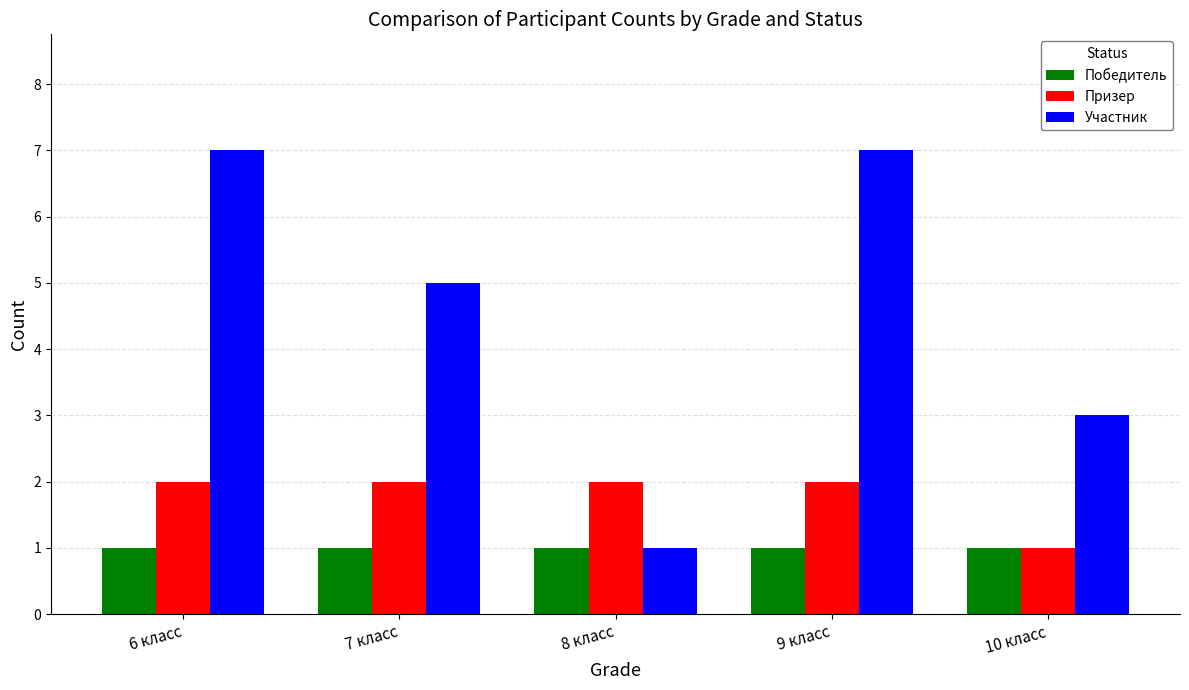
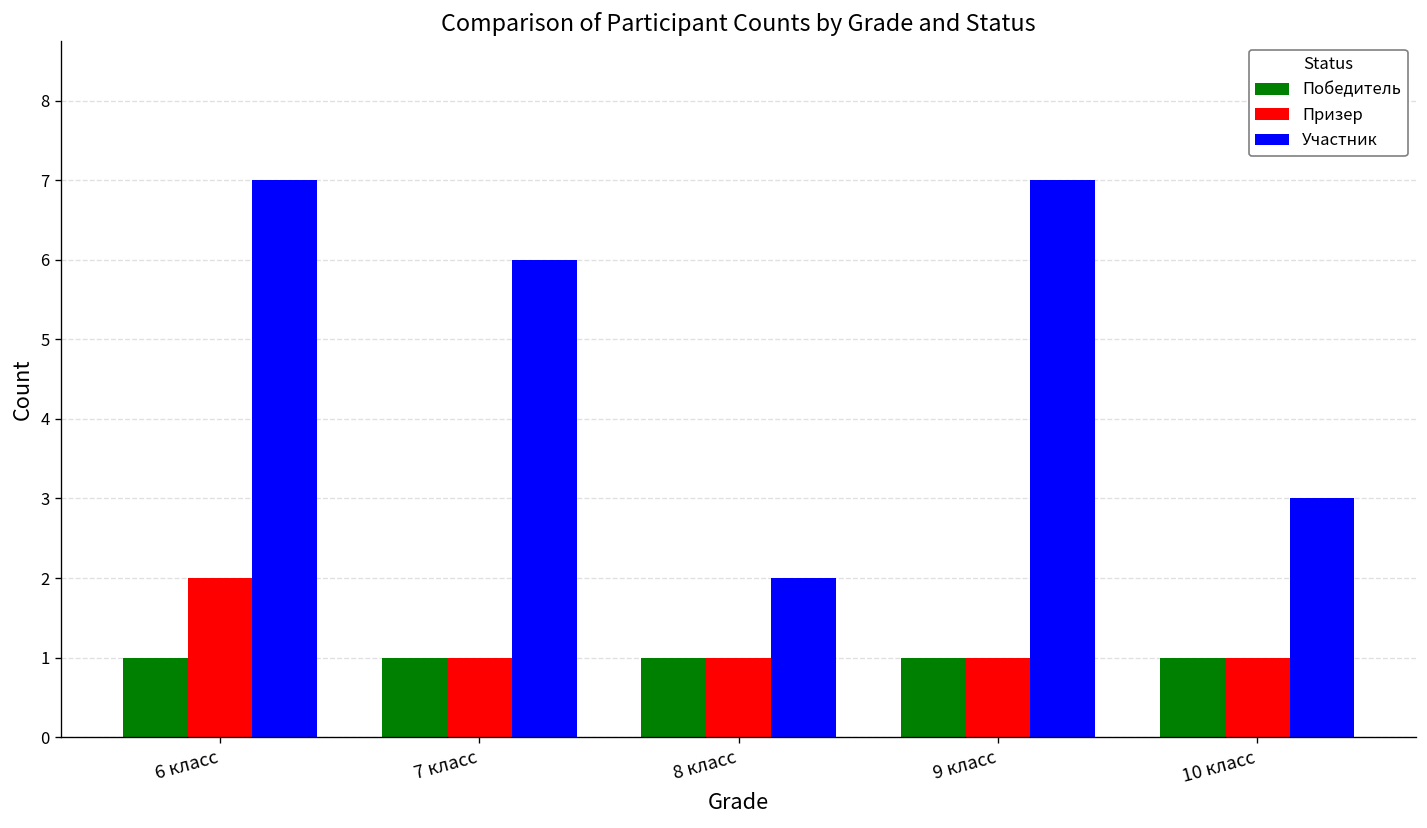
  {
    "Победитель": {
      "6 класс": 1,
      "7 класс": 1,
      "8 класс": 1,
      "9 класс": 1,
      "10 класс": 1
    },
    "Призер": {
      "6 класс": 2,
-     "7 класс": 2,
-     "8 класс": 2,
-     "9 класс": 2,
+     "7 класс": 1,
+     "8 класс": 1,
+     "9 класс": 1,
      "10 класс": 1
    },
    "Участник": {
      "6 класс": 7,
-     "7 класс": 5,
-     "8 класс": 1,
+     "7 класс": 6,
+     "8 класс": 2,
      "9 класс": 7,
      "10 класс": 3
    }
  }
